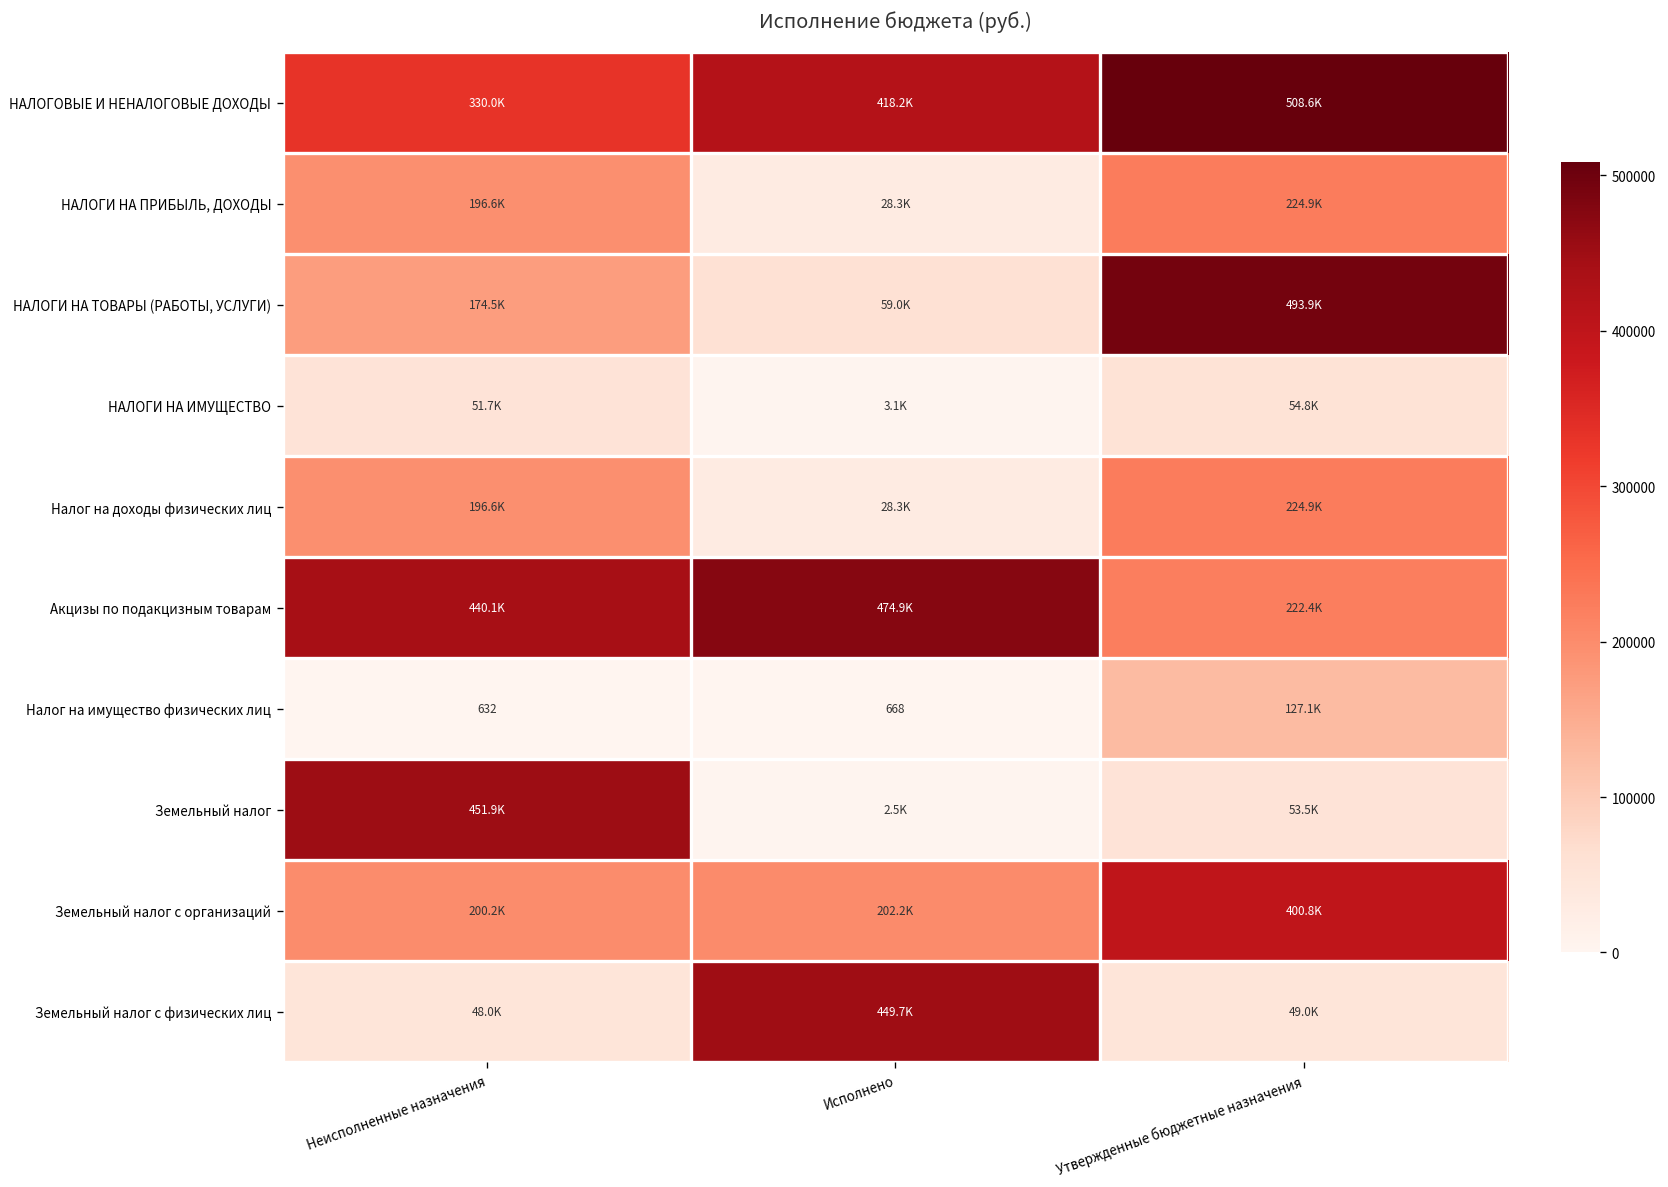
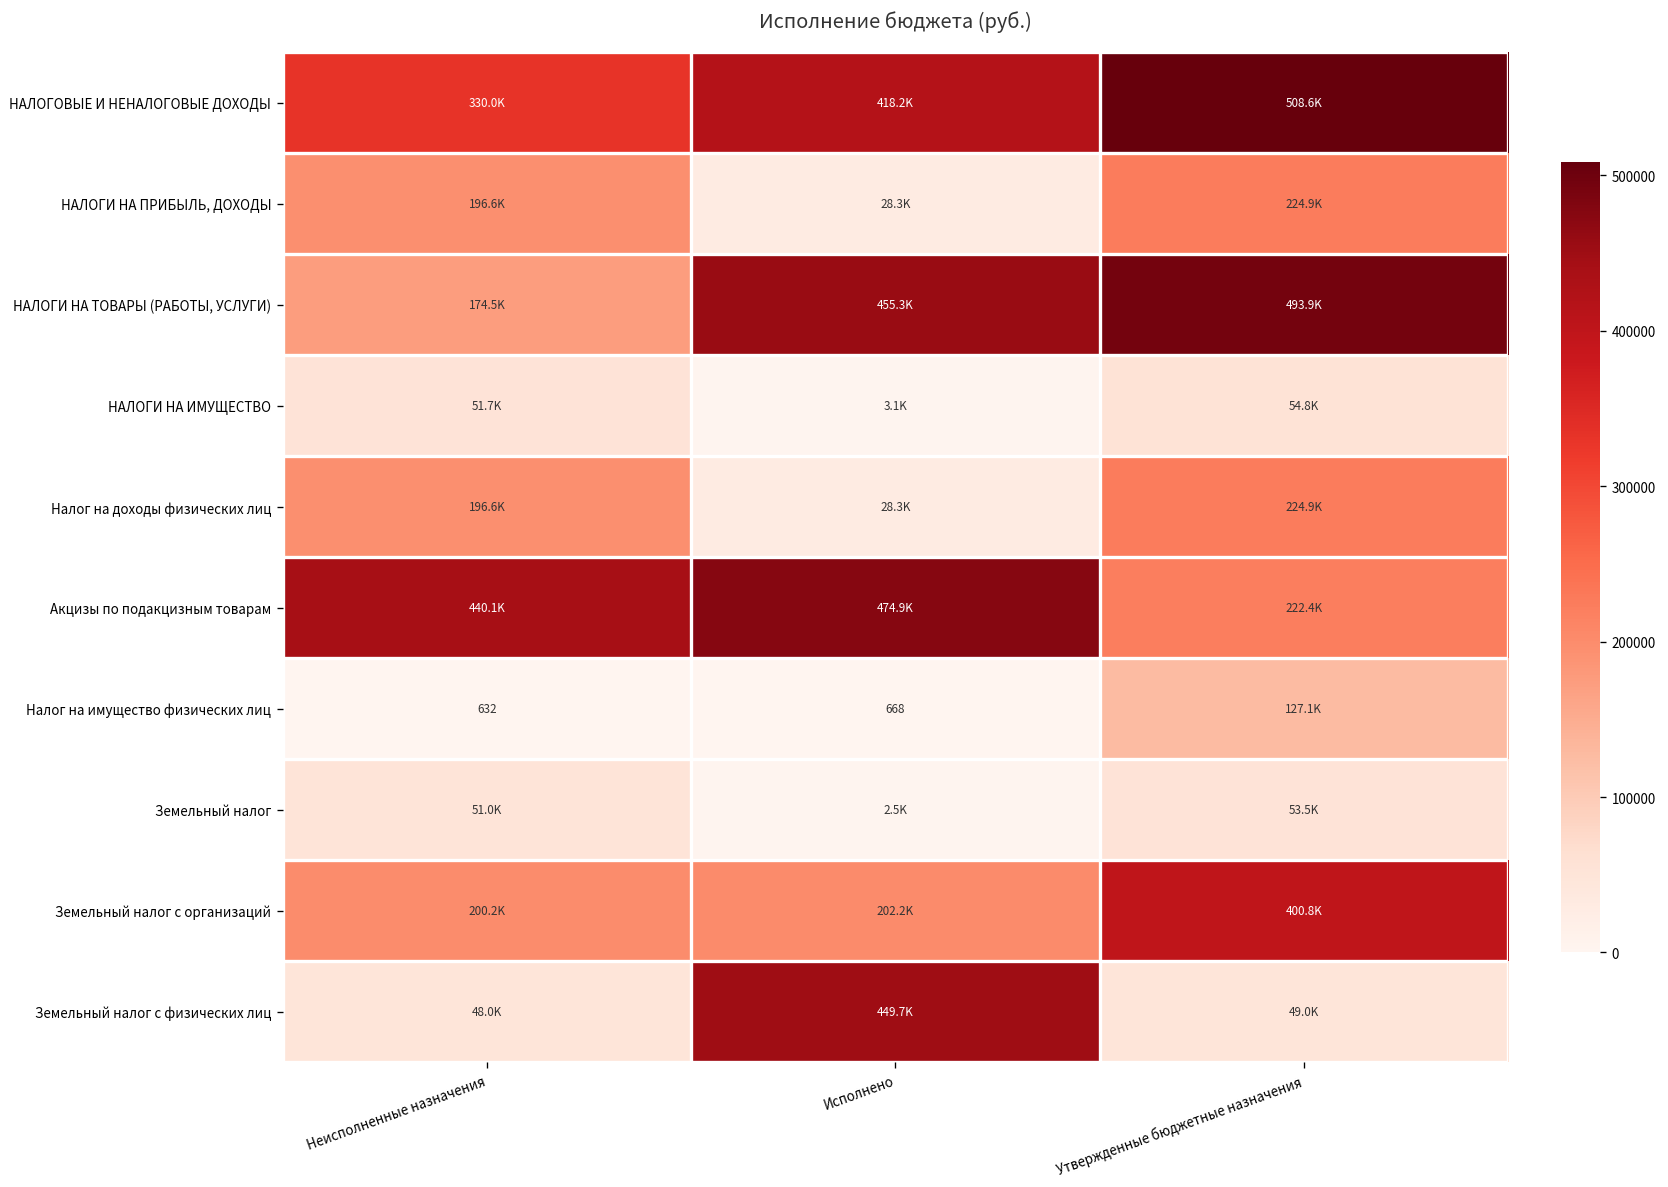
  {
    "НАЛОГОВЫЕ И НЕНАЛОГОВЫЕ ДОХОДЫ": {
      "Неисполненные назначения": "330.0K",
      "Исполнено": "418.2K",
      "Утвержденные бюджетные назначения": "508.6K"
    },
    "НАЛОГИ НА ПРИБЫЛЬ, ДОХОДЫ": {
      "Неисполненные назначения": "196.6K",
      "Исполнено": "28.3K",
      "Утвержденные бюджетные назначения": "224.9K"
    },
    "НАЛОГИ НА ТОВАРЫ (РАБОТЫ, УСЛУГИ)": {
      "Неисполненные назначения": "174.5K",
-     "Исполнено": "59.0K",
+     "Исполнено": "455.3K",
      "Утвержденные бюджетные назначения": "493.9K"
    },
    "НАЛОГИ НА ИМУЩЕСТВО": {
      "Неисполненные назначения": "51.7K",
      "Исполнено": "3.1K",
      "Утвержденные бюджетные назначения": "54.8K"
    },
    "Налог на доходы физических лиц": {
      "Неисполненные назначения": "196.6K",
      "Исполнено": "28.3K",
      "Утвержденные бюджетные назначения": "224.9K"
    },
    "Акцизы по подакцизным товарам": {
      "Неисполненные назначения": "440.1K",
      "Исполнено": "474.9K",
      "Утвержденные бюджетные назначения": "222.4K"
    },
    "Налог на имущество физических лиц": {
      "Неисполненные назначения": "632",
      "Исполнено": "668",
      "Утвержденные бюджетные назначения": "127.1K"
    },
    "Земельный налог": {
-     "Неисполненные назначения": "451.9K",
+     "Неисполненные назначения": "51.0K",
      "Исполнено": "2.5K",
      "Утвержденные бюджетные назначения": "53.5K"
    },
    "Земельный налог с организаций": {
      "Неисполненные назначения": "200.2K",
      "Исполнено": "202.2K",
      "Утвержденные бюджетные назначения": "400.8K"
    },
    "Земельный налог с физических лиц": {
      "Неисполненные назначения": "48.0K",
      "Исполнено": "449.7K",
      "Утвержденные бюджетные назначения": "49.0K"
    }
  }
